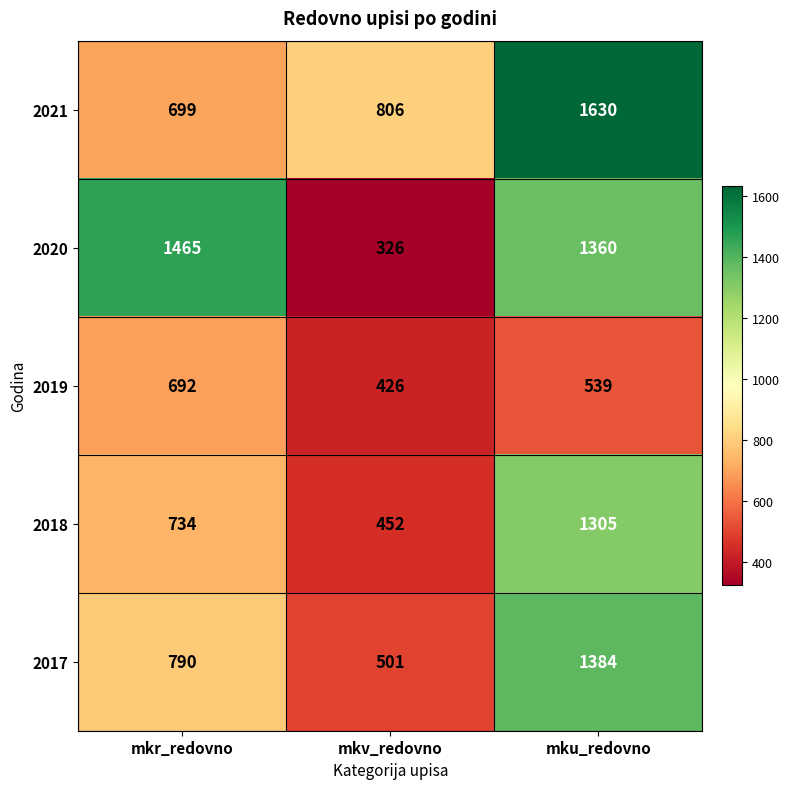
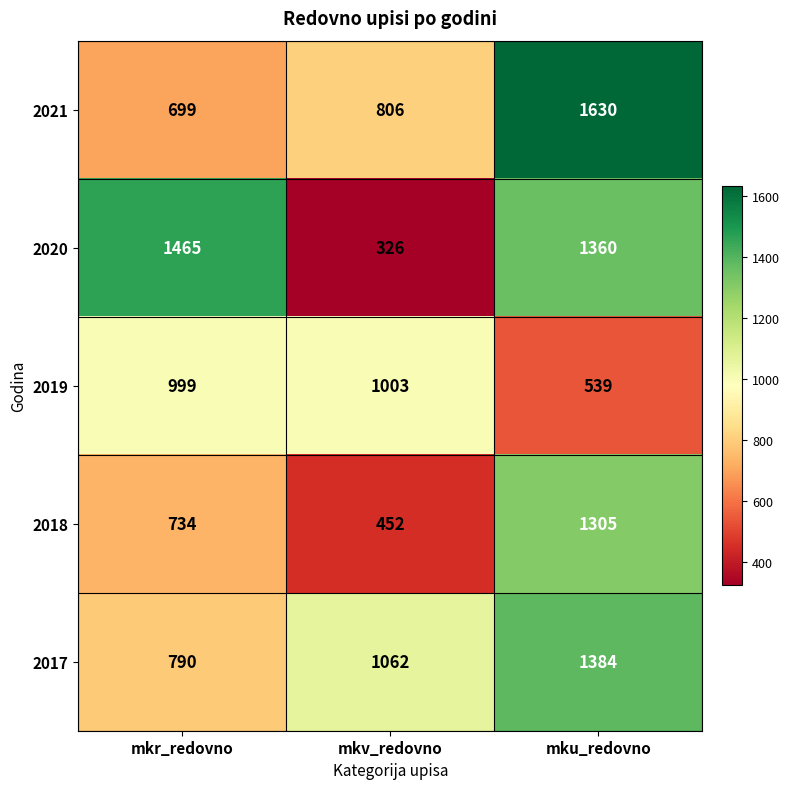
  {
    "2021": {
      "mkr_redovno": 699,
      "mkv_redovno": 806,
      "mku_redovno": 1630
    },
    "2020": {
      "mkr_redovno": 1465,
      "mkv_redovno": 326,
      "mku_redovno": 1360
    },
    "2019": {
-     "mkr_redovno": 692,
-     "mkv_redovno": 426,
+     "mkr_redovno": 999,
+     "mkv_redovno": 1003,
      "mku_redovno": 539
    },
    "2018": {
      "mkr_redovno": 734,
      "mkv_redovno": 452,
      "mku_redovno": 1305
    },
    "2017": {
      "mkr_redovno": 790,
-     "mkv_redovno": 501,
+     "mkv_redovno": 1062,
      "mku_redovno": 1384
    }
  }
